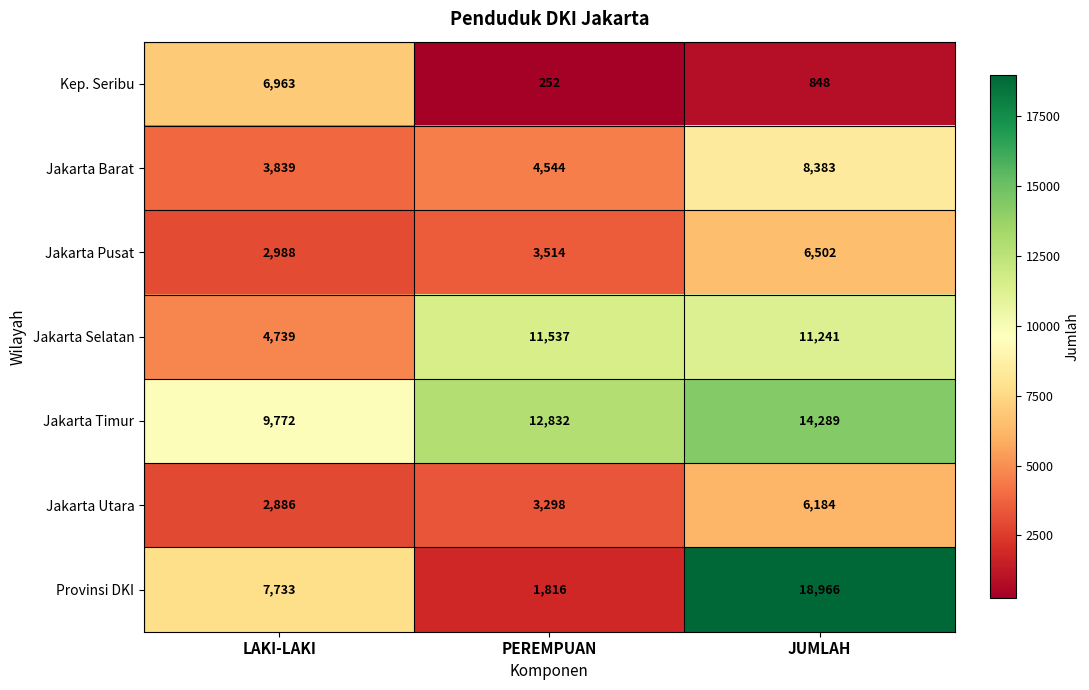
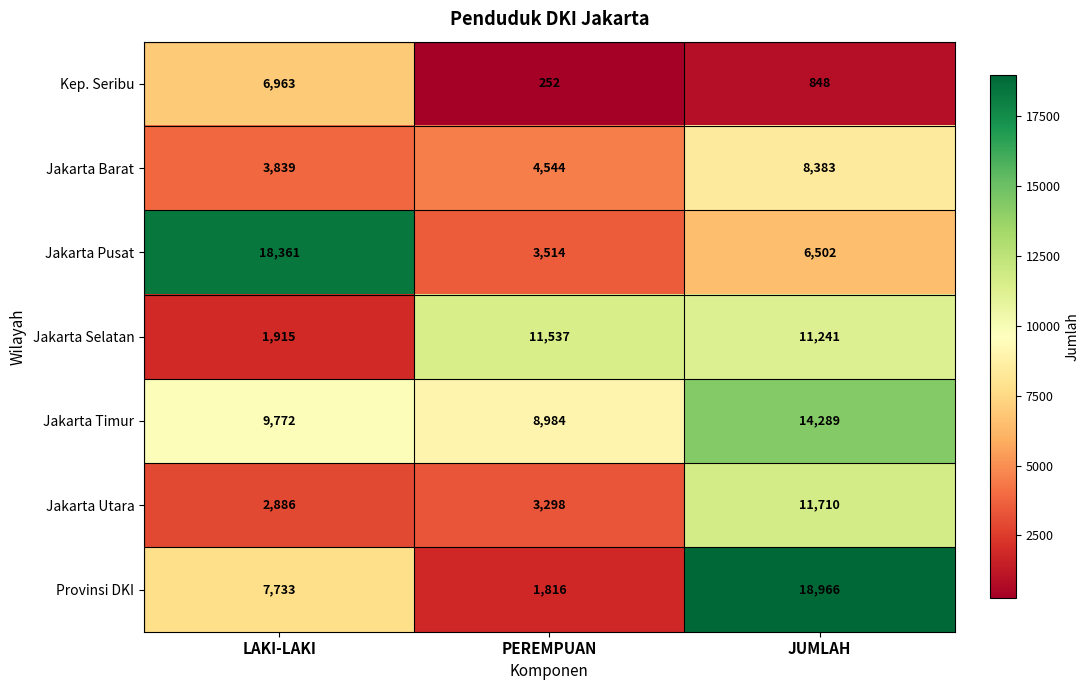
  {
    "Kep. Seribu": {
      "LAKI-LAKI": "6,963",
      "PEREMPUAN": "252",
      "JUMLAH": "848"
    },
    "Jakarta Barat": {
      "LAKI-LAKI": "3,839",
      "PEREMPUAN": "4,544",
      "JUMLAH": "8,383"
    },
    "Jakarta Pusat": {
-     "LAKI-LAKI": "2,988",
+     "LAKI-LAKI": "18,361",
      "PEREMPUAN": "3,514",
      "JUMLAH": "6,502"
    },
    "Jakarta Selatan": {
-     "LAKI-LAKI": "4,739",
+     "LAKI-LAKI": "1,915",
      "PEREMPUAN": "11,537",
      "JUMLAH": "11,241"
    },
    "Jakarta Timur": {
      "LAKI-LAKI": "9,772",
-     "PEREMPUAN": "12,832",
+     "PEREMPUAN": "8,984",
      "JUMLAH": "14,289"
    },
    "Jakarta Utara": {
      "LAKI-LAKI": "2,886",
      "PEREMPUAN": "3,298",
-     "JUMLAH": "6,184"
+     "JUMLAH": "11,710"
    },
    "Provinsi DKI": {
      "LAKI-LAKI": "7,733",
      "PEREMPUAN": "1,816",
      "JUMLAH": "18,966"
    }
  }
